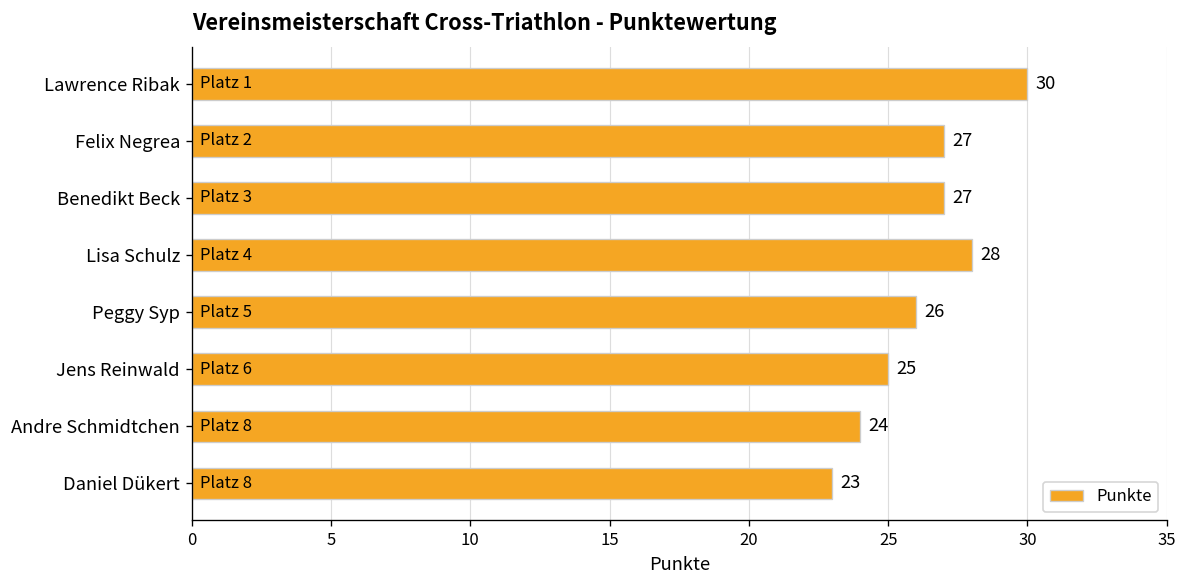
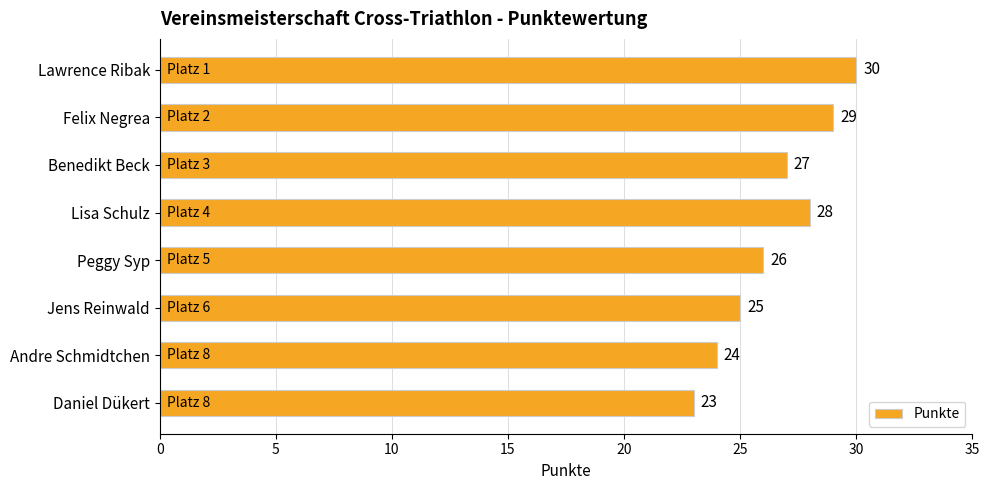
  {
    "Lawrence Ribak": 30,
-   "Felix Negrea": 27,
+   "Felix Negrea": 29,
    "Benedikt Beck": 27,
    "Lisa Schulz": 28,
    "Peggy Syp": 26,
    "Jens Reinwald": 25,
    "Andre Schmidtchen": 24,
    "Daniel Dükert": 23
  }
